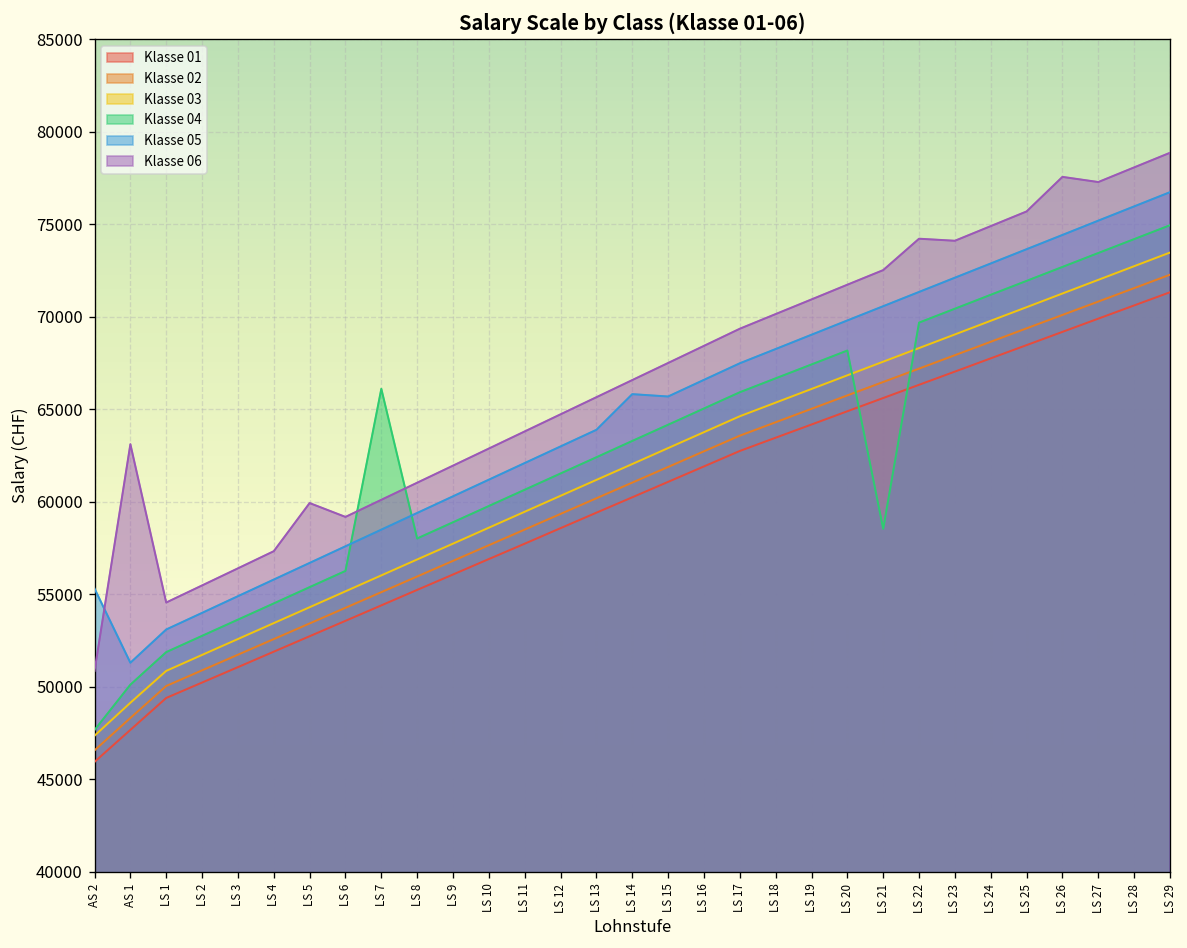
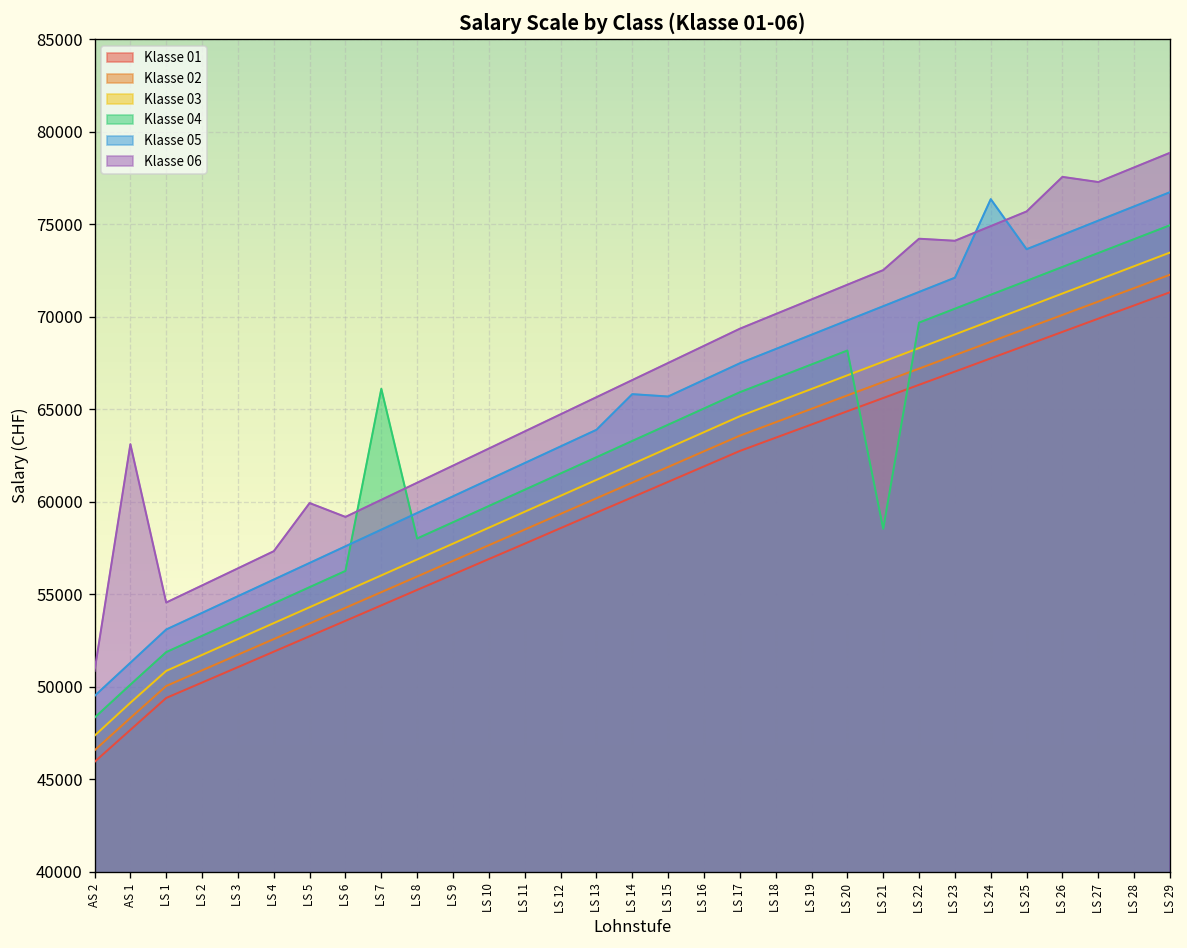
  {
    "Klasse 04": {
-     "AS 2": 47700,
+     "AS 2": 48300,
      "AS 1": 50100,
      "LS 1": 51900,
      "LS 2": 52800,
      "LS 3": 53600,
      "LS 4": 54500,
      "LS 5": 55400,
      "LS 6": 56300,
      "LS 7": 66100,
      "LS 8": 58000,
      "LS 9": 58900,
      "LS 10": 59800,
      "LS 11": 60700,
      "LS 12": 61500,
      "LS 13": 62400,
      "LS 14": 63300,
      "LS 15": 64200,
      "LS 16": 65100,
      "LS 17": 65900,
      "LS 18": 66700,
      "LS 19": 67400,
      "LS 20": 68200,
      "LS 21": 58500,
      "LS 22": 69700,
      "LS 23": 70400,
      "LS 24": 71200,
      "LS 25": 71900,
      "LS 26": 72700,
      "LS 27": 73500,
      "LS 28": 74200,
      "LS 29": 75000
    },
    "Klasse 05": {
-     "AS 2": 55300,
+     "AS 2": 49500,
      "AS 1": 51300,
      "LS 1": 53100,
      "LS 2": 54000,
      "LS 3": 54900,
      "LS 4": 55800,
      "LS 5": 56700,
      "LS 6": 57600,
      "LS 7": 58500,
      "LS 8": 59400,
      "LS 9": 60300,
      "LS 10": 61200,
      "LS 11": 62100,
      "LS 12": 63000,
      "LS 13": 63900,
      "LS 14": 65800,
      "LS 15": 65700,
      "LS 16": 66600,
      "LS 17": 67500,
      "LS 18": 68300,
      "LS 19": 69000,
      "LS 20": 69800,
      "LS 21": 70600,
      "LS 22": 71400,
      "LS 23": 72100,
-     "LS 24": 72900,
+     "LS 24": 76400,
      "LS 25": 73700,
      "LS 26": 74400,
      "LS 27": 75200,
      "LS 28": 76000,
      "LS 29": 76700
    },
    "Klasse 06": {
      "AS 2": 50900,
      "AS 1": 63100,
      "LS 1": 54600,
      "LS 2": 55500,
      "LS 3": 56400,
      "LS 4": 57300,
      "LS 5": 59900,
      "LS 6": 59200,
      "LS 7": 60100,
      "LS 8": 61000,
      "LS 9": 62000,
      "LS 10": 62900,
      "LS 11": 63800,
      "LS 12": 64700,
      "LS 13": 65700,
      "LS 14": 66600,
      "LS 15": 67500,
      "LS 16": 68400,
      "LS 17": 69400,
      "LS 18": 70200,
      "LS 19": 70900,
      "LS 20": 71700,
      "LS 21": 72500,
      "LS 22": 74200,
      "LS 23": 74100,
      "LS 24": 74900,
      "LS 25": 75700,
      "LS 26": 77600,
      "LS 27": 77300,
      "LS 28": 78100,
      "LS 29": 78900
    }
  }
